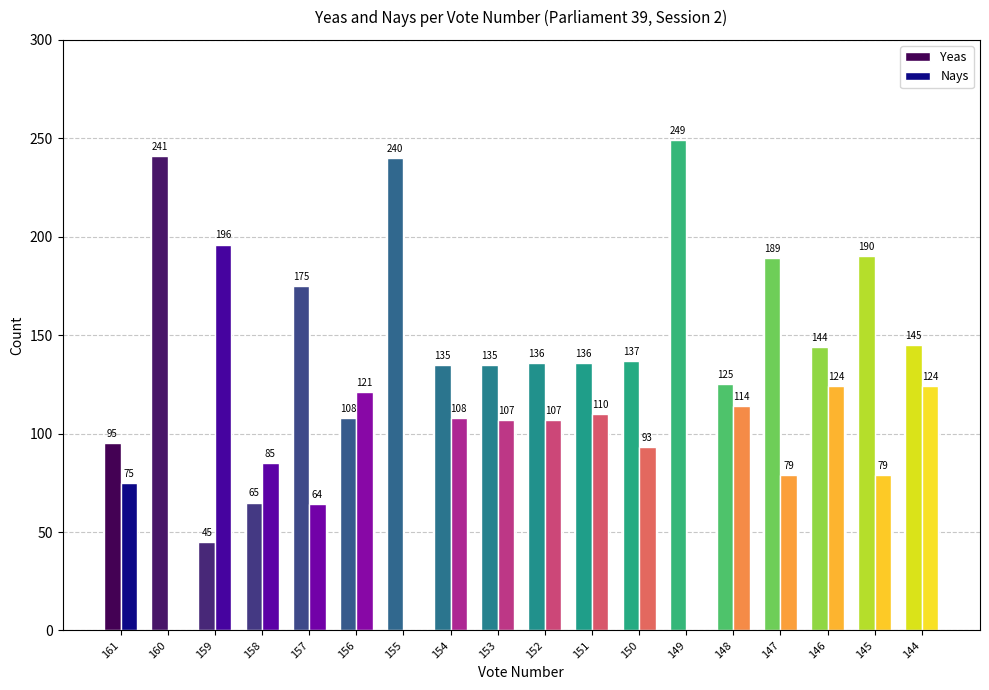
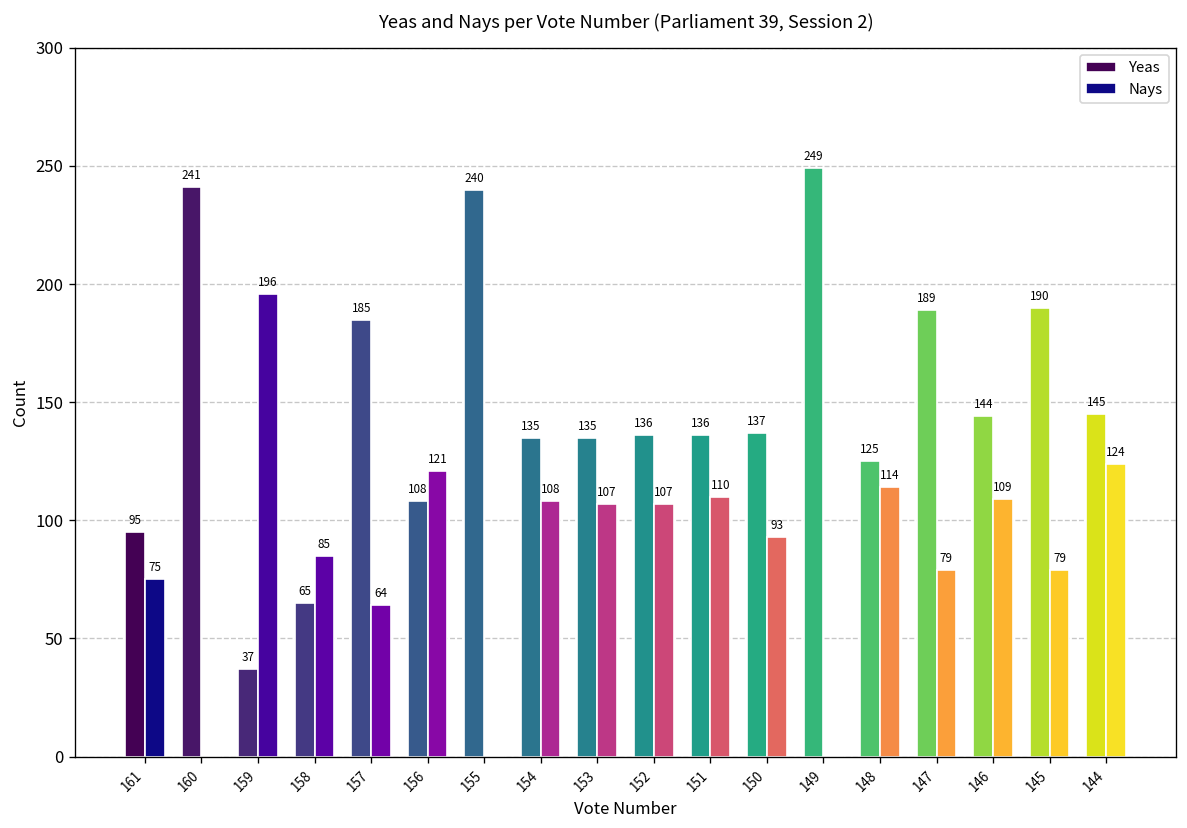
  {
    "Yeas": {
      "161": 95,
      "160": 241,
-     "159": 45,
+     "159": 37,
      "158": 65,
-     "157": 175,
+     "157": 185,
      "156": 108,
      "155": 240,
      "154": 135,
      "153": 135,
      "152": 136,
      "151": 136,
      "150": 137,
      "149": 249,
      "148": 125,
      "147": 189,
      "146": 144,
      "145": 190,
      "144": 145
    },
    "Nays": {
      "161": 75,
      "159": 196,
      "158": 85,
      "157": 64,
      "156": 121,
      "154": 108,
      "153": 107,
      "152": 107,
      "151": 110,
      "150": 93,
      "148": 114,
      "147": 79,
-     "146": 124,
+     "146": 109,
      "145": 79,
      "144": 124
    }
  }
